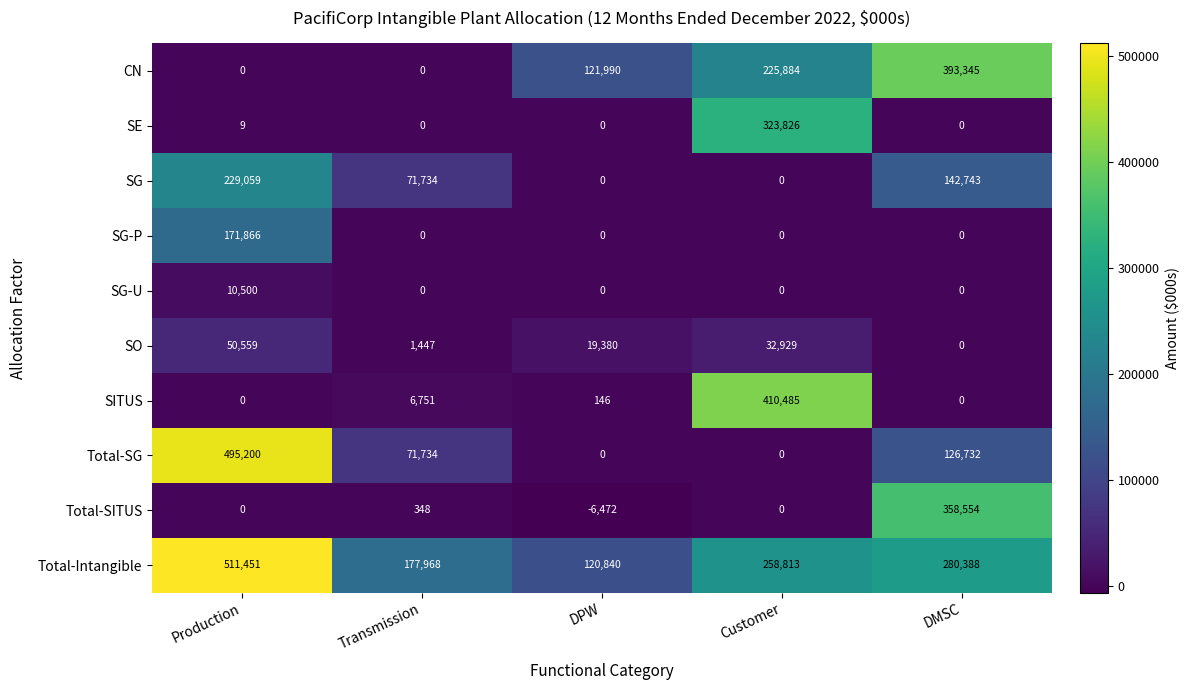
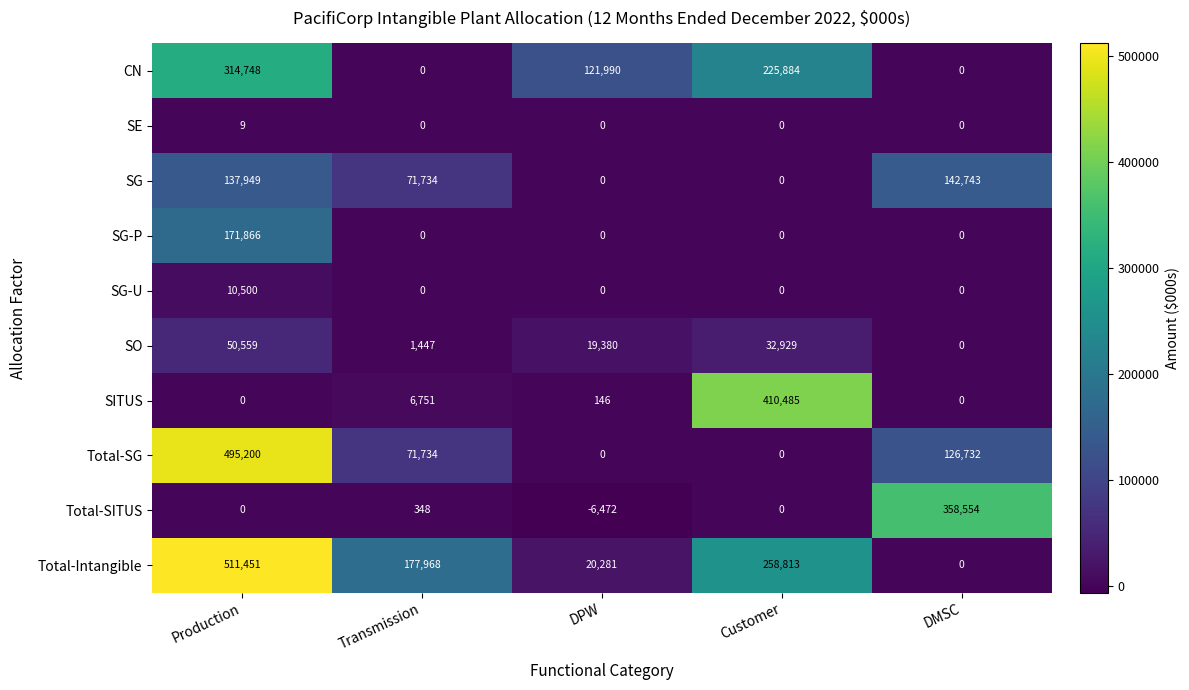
  {
    "CN": {
-     "Production": "0",
+     "Production": "314,748",
      "Transmission": "0",
      "DPW": "121,990",
      "Customer": "225,884",
-     "DMSC": "393,345"
+     "DMSC": "0"
    },
    "SE": {
      "Production": "9",
      "Transmission": "0",
      "DPW": "0",
-     "Customer": "323,826",
+     "Customer": "0",
      "DMSC": "0"
    },
    "SG": {
-     "Production": "229,059",
+     "Production": "137,949",
      "Transmission": "71,734",
      "DPW": "0",
      "Customer": "0",
      "DMSC": "142,743"
    },
    "SG-P": {
      "Production": "171,866",
      "Transmission": "0",
      "DPW": "0",
      "Customer": "0",
      "DMSC": "0"
    },
    "SG-U": {
      "Production": "10,500",
      "Transmission": "0",
      "DPW": "0",
      "Customer": "0",
      "DMSC": "0"
    },
    "SO": {
      "Production": "50,559",
      "Transmission": "1,447",
      "DPW": "19,380",
      "Customer": "32,929",
      "DMSC": "0"
    },
    "SITUS": {
      "Production": "0",
      "Transmission": "6,751",
      "DPW": "146",
      "Customer": "410,485",
      "DMSC": "0"
    },
    "Total-SG": {
      "Production": "495,200",
      "Transmission": "71,734",
      "DPW": "0",
      "Customer": "0",
      "DMSC": "126,732"
    },
    "Total-SITUS": {
      "Production": "0",
      "Transmission": "348",
      "DPW": "-6,472",
      "Customer": "0",
      "DMSC": "358,554"
    },
    "Total-Intangible": {
      "Production": "511,451",
      "Transmission": "177,968",
-     "DPW": "120,840",
+     "DPW": "20,281",
      "Customer": "258,813",
-     "DMSC": "280,388"
+     "DMSC": "0"
    }
  }
